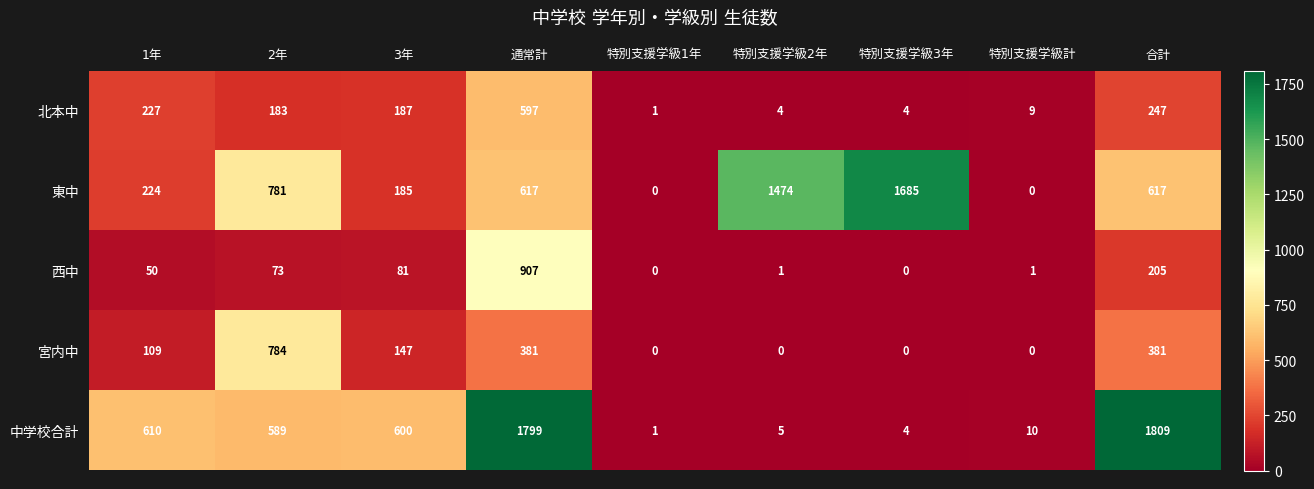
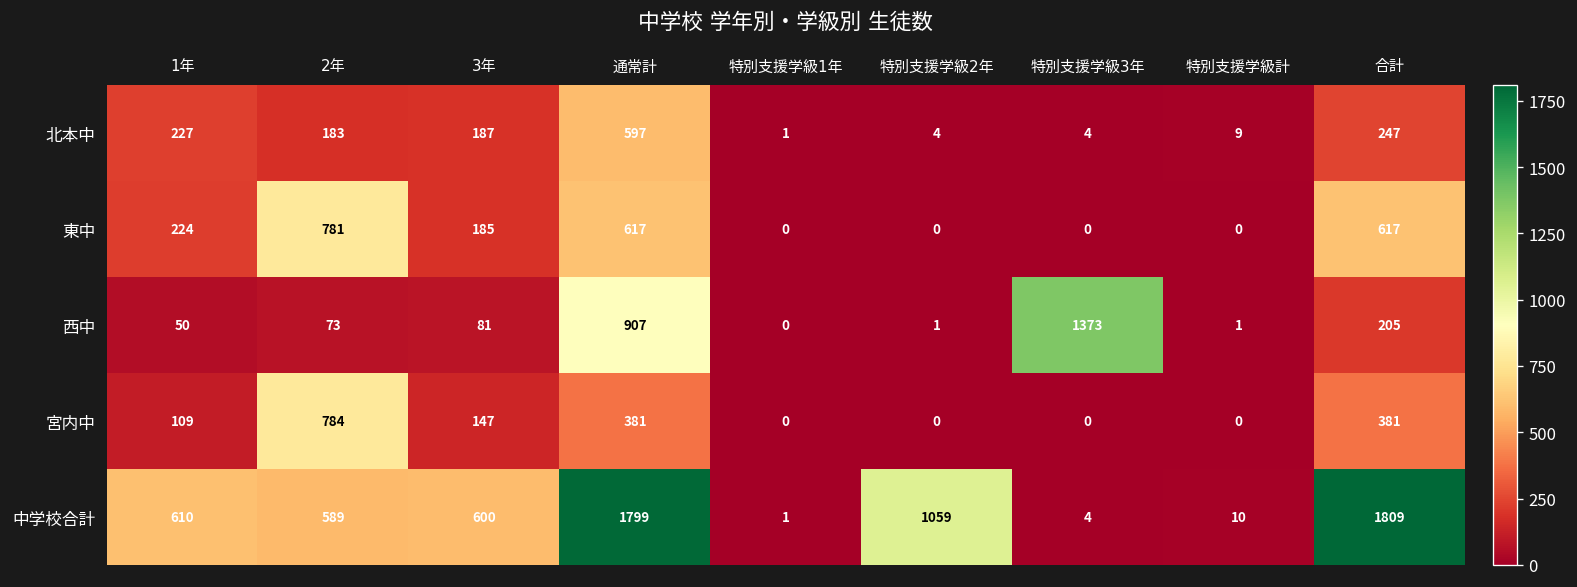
  {
    "北本中": {
      "1年": 227,
      "2年": 183,
      "3年": 187,
      "通常計": 597,
      "特別支援学級1年": 1,
      "特別支援学級2年": 4,
      "特別支援学級3年": 4,
      "特別支援学級計": 9,
      "合計": 247
    },
    "東中": {
      "1年": 224,
      "2年": 781,
      "3年": 185,
      "通常計": 617,
      "特別支援学級1年": 0,
-     "特別支援学級2年": 1474,
-     "特別支援学級3年": 1685,
+     "特別支援学級2年": 0,
+     "特別支援学級3年": 0,
      "特別支援学級計": 0,
      "合計": 617
    },
    "西中": {
      "1年": 50,
      "2年": 73,
      "3年": 81,
      "通常計": 907,
      "特別支援学級1年": 0,
      "特別支援学級2年": 1,
-     "特別支援学級3年": 0,
+     "特別支援学級3年": 1373,
      "特別支援学級計": 1,
      "合計": 205
    },
    "宮内中": {
      "1年": 109,
      "2年": 784,
      "3年": 147,
      "通常計": 381,
      "特別支援学級1年": 0,
      "特別支援学級2年": 0,
      "特別支援学級3年": 0,
      "特別支援学級計": 0,
      "合計": 381
    },
    "中学校合計": {
      "1年": 610,
      "2年": 589,
      "3年": 600,
      "通常計": 1799,
      "特別支援学級1年": 1,
-     "特別支援学級2年": 5,
+     "特別支援学級2年": 1059,
      "特別支援学級3年": 4,
      "特別支援学級計": 10,
      "合計": 1809
    }
  }
